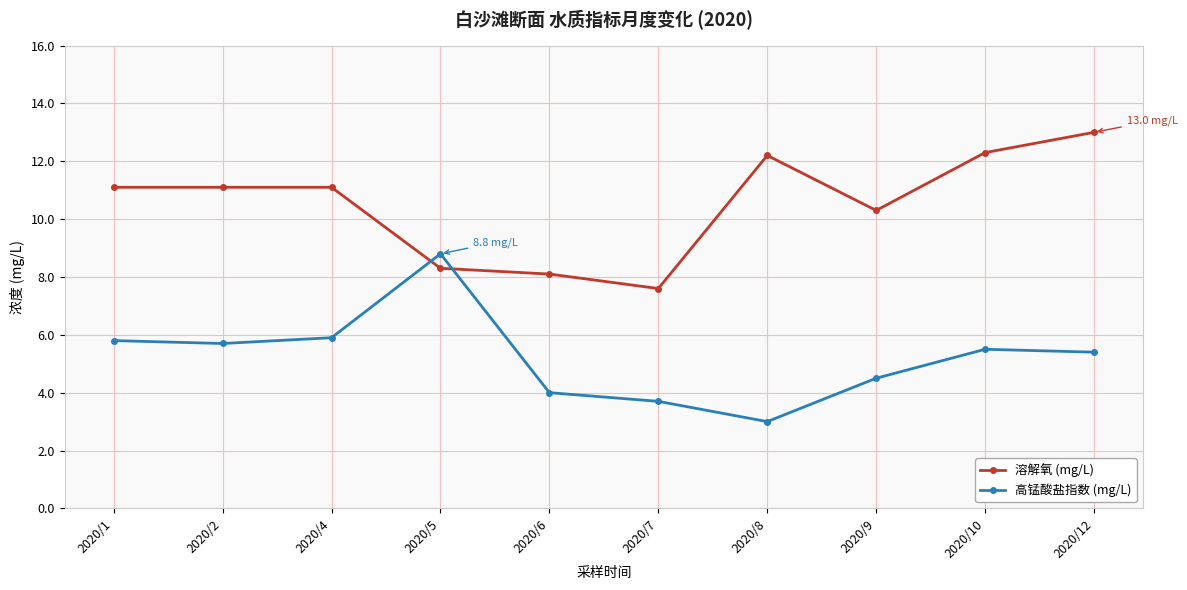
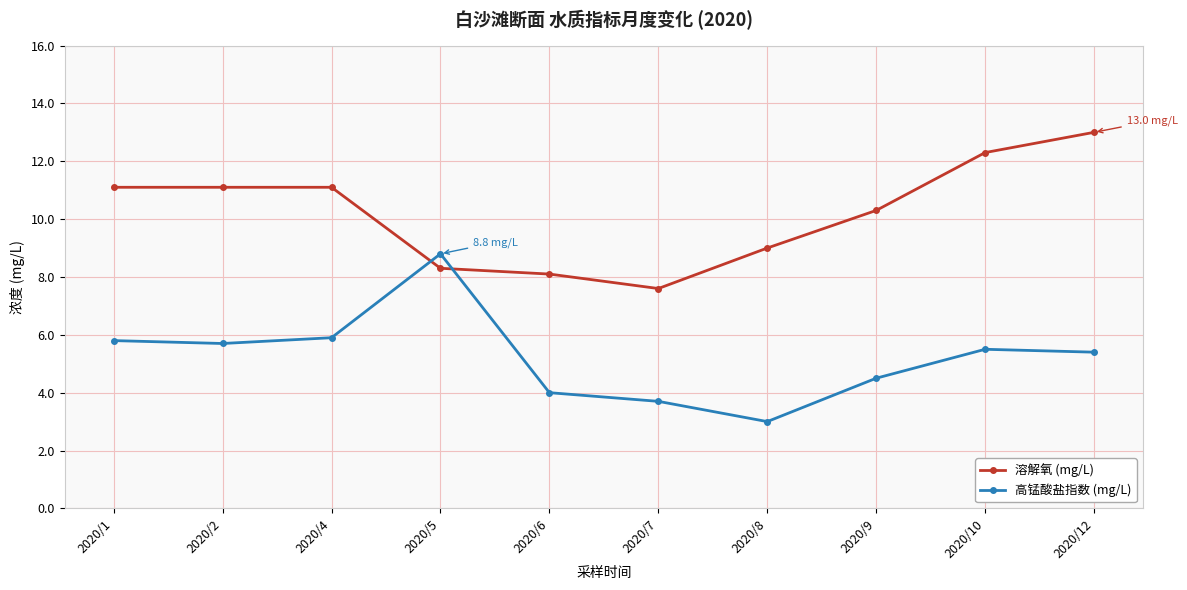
  {
    "溶解氧 (mg/L)": {
      "2020/1": 11.1,
      "2020/2": 11.1,
      "2020/4": 11.1,
      "2020/5": 8.3,
      "2020/6": 8.1,
      "2020/7": 7.6,
-     "2020/8": 12.2,
+     "2020/8": 9.0,
      "2020/9": 10.3,
      "2020/10": 12.3
    },
    "高锰酸盐指数 (mg/L)": {
      "2020/5": 8.8
    }
  }
